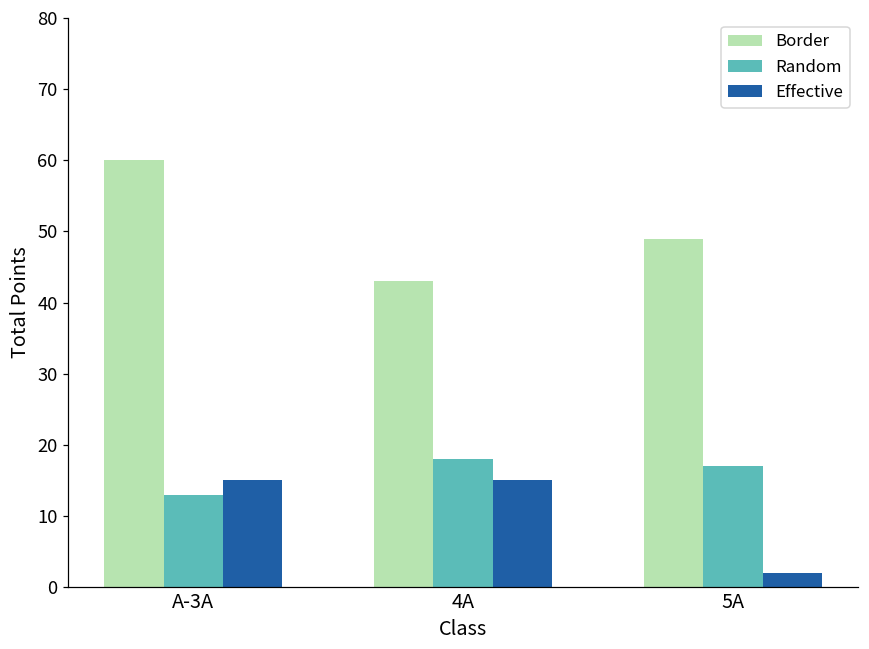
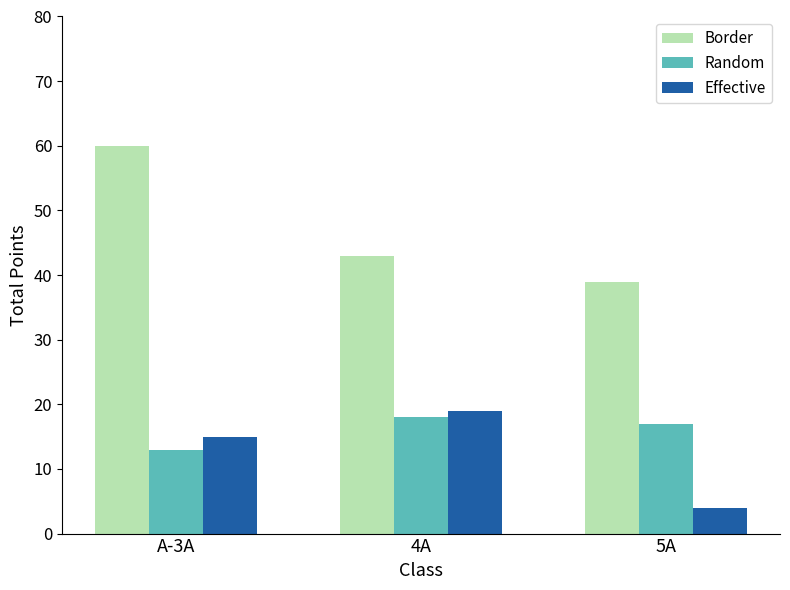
  {
    "Border": {
      "A-3A": 60,
      "4A": 43,
-     "5A": 49
+     "5A": 39
    },
    "Random": {
      "A-3A": 13,
      "4A": 18,
      "5A": 17
    },
    "Effective": {
      "A-3A": 15,
-     "4A": 15,
-     "5A": 2
+     "4A": 19,
+     "5A": 4
    }
  }
